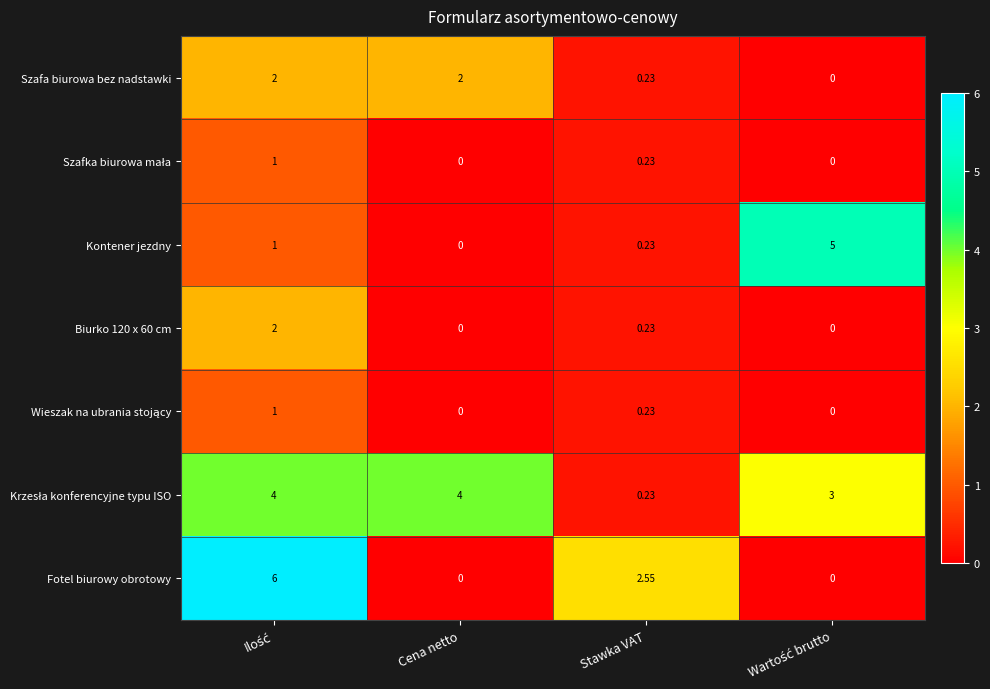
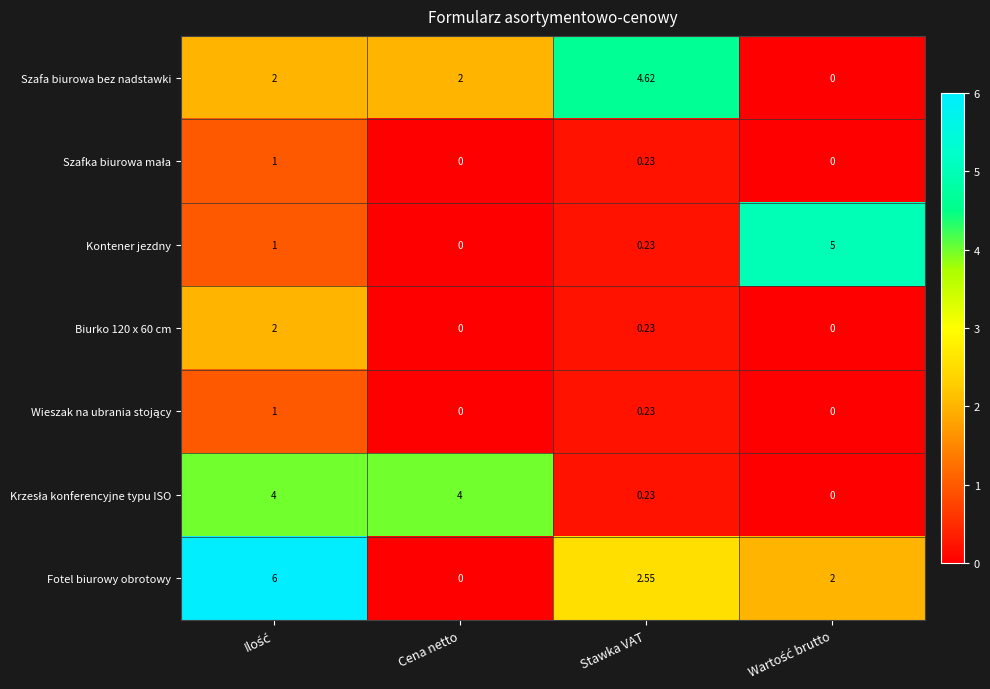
  {
    "Szafa biurowa bez nadstawki": {
      "Ilość": 2,
      "Cena netto": 2,
-     "Stawka VAT": 0.23,
+     "Stawka VAT": 4.62,
      "Wartość brutto": 0
    },
    "Szafka biurowa mała": {
      "Ilość": 1,
      "Cena netto": 0,
      "Stawka VAT": 0.23,
      "Wartość brutto": 0
    },
    "Kontener jezdny": {
      "Ilość": 1,
      "Cena netto": 0,
      "Stawka VAT": 0.23,
      "Wartość brutto": 5
    },
    "Biurko 120 x 60 cm": {
      "Ilość": 2,
      "Cena netto": 0,
      "Stawka VAT": 0.23,
      "Wartość brutto": 0
    },
    "Wieszak na ubrania stojący": {
      "Ilość": 1,
      "Cena netto": 0,
      "Stawka VAT": 0.23,
      "Wartość brutto": 0
    },
    "Krzesła konferencyjne typu ISO": {
      "Ilość": 4,
      "Cena netto": 4,
      "Stawka VAT": 0.23,
-     "Wartość brutto": 3
+     "Wartość brutto": 0
    },
    "Fotel biurowy obrotowy": {
      "Ilość": 6,
      "Cena netto": 0,
      "Stawka VAT": 2.55,
-     "Wartość brutto": 0
+     "Wartość brutto": 2
    }
  }
